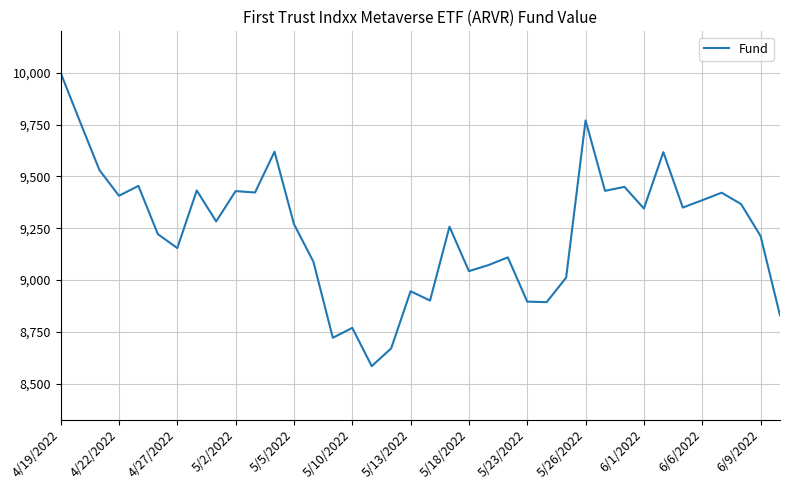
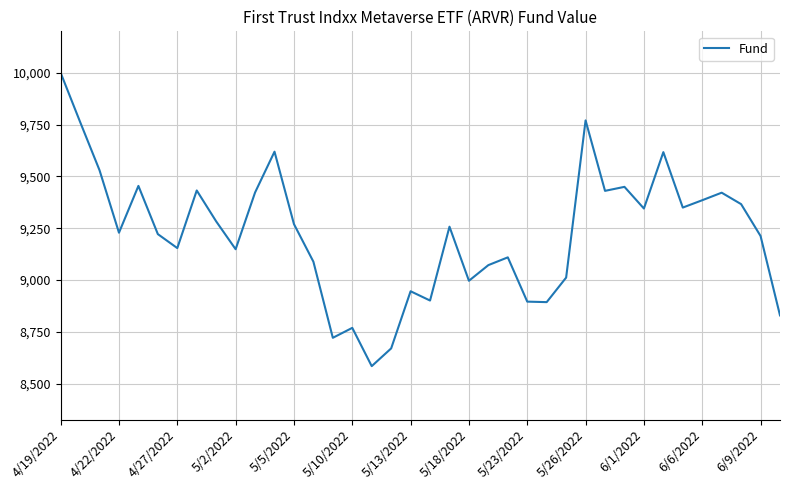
  {
    "4/19/2022": "10,000",
-   "4/22/2022": "9,410",
+   "4/22/2022": "9,230",
    "4/27/2022": "9,150",
-   "5/2/2022": "9,430",
+   "5/2/2022": "9,150",
    "5/5/2022": "9,270",
    "5/10/2022": "8,770",
    "5/13/2022": "8,950",
-   "5/18/2022": "9,040",
+   "5/18/2022": "9,000",
    "5/23/2022": "8,900",
    "5/26/2022": "9,770",
    "6/1/2022": "9,350",
    "6/6/2022": "9,390",
    "6/9/2022": "9,210"
  }
